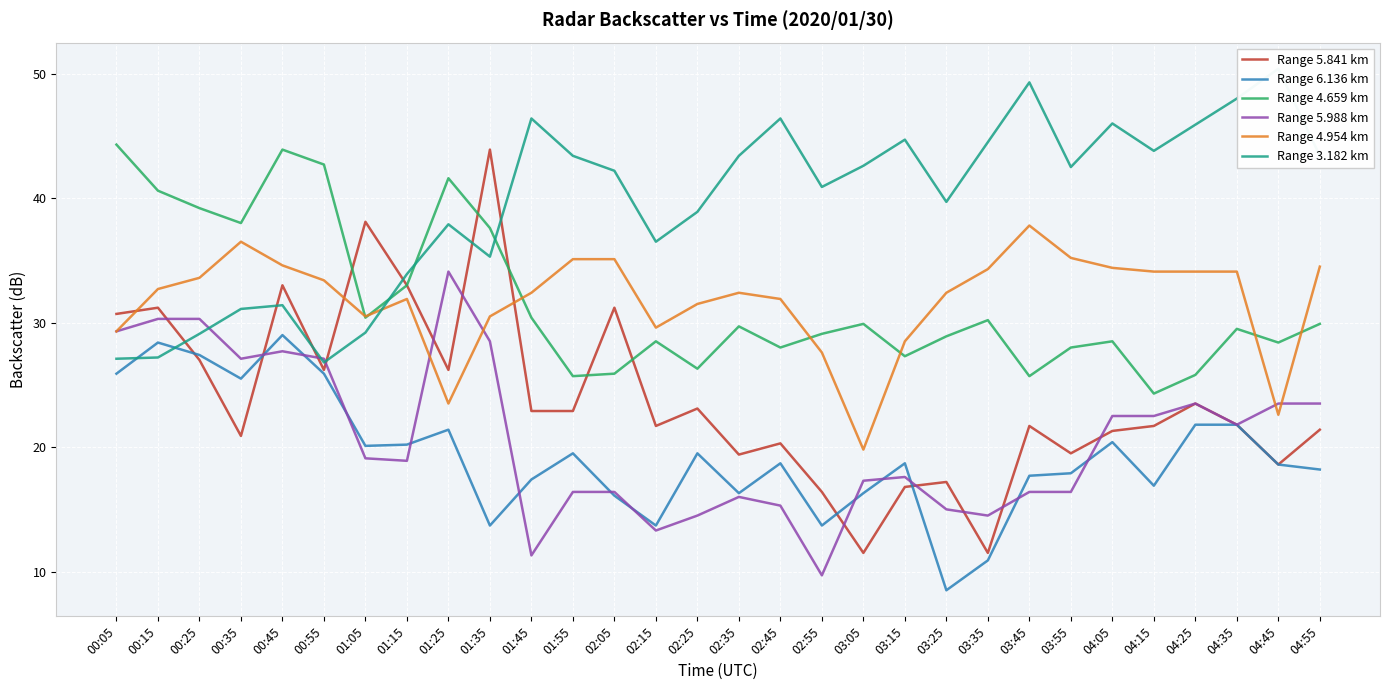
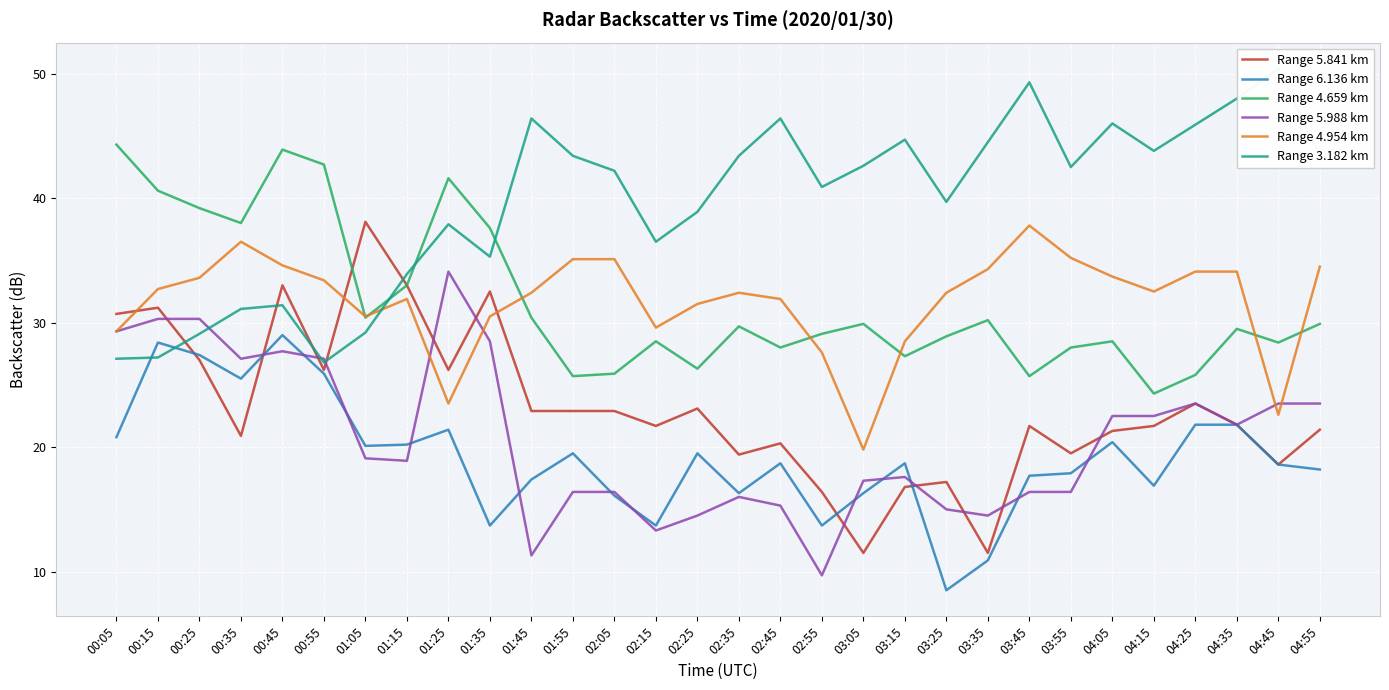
  {
    "Range 5.841 km": {
      "00:05": 30.7,
      "00:15": 31.2,
      "00:25": 27.0,
      "00:35": 20.9,
      "00:45": 33.0,
      "00:55": 26.2,
      "01:05": 38.1,
      "01:25": 26.2,
-     "01:35": 43.9,
+     "01:35": 32.5,
      "01:45": 22.9,
      "01:55": 22.9,
-     "02:05": 31.2,
+     "02:05": 22.9,
      "02:15": 21.7,
      "02:25": 23.1,
      "02:35": 19.4,
      "02:45": 20.3,
      "02:55": 16.4,
      "03:05": 11.5,
      "03:15": 16.8,
      "03:25": 17.2,
      "03:35": 11.5,
      "03:45": 21.7,
      "03:55": 19.5,
      "04:05": 21.3,
      "04:15": 21.7,
      "04:55": 21.4
    },
    "Range 6.136 km": {
-     "00:05": 25.9,
+     "00:05": 20.8,
      "00:15": 28.4,
      "00:25": 27.4,
      "00:35": 25.5,
      "00:45": 29.0,
      "00:55": 25.9,
      "01:05": 20.1,
      "01:15": 20.2,
      "01:25": 21.4,
      "01:35": 13.7,
      "01:45": 17.4,
      "01:55": 19.5,
      "02:05": 16.1,
      "02:15": 13.7,
      "02:25": 19.5,
      "02:35": 16.3,
      "02:45": 18.7,
      "02:55": 13.7,
      "03:05": 16.3,
      "03:15": 18.7,
      "03:25": 8.5,
      "03:35": 10.9,
      "03:45": 17.7,
      "03:55": 17.9,
      "04:05": 20.4,
      "04:15": 16.9,
      "04:25": 21.8,
      "04:55": 18.2
    },
    "Range 5.988 km": {
      "00:15": 30.3,
      "00:25": 30.3,
      "00:35": 27.1,
      "00:45": 27.7,
      "00:55": 27.1,
      "01:05": 19.1,
      "01:15": 18.9,
      "01:25": 34.1,
      "01:35": 28.5,
      "01:45": 11.3,
      "01:55": 16.4,
      "02:05": 16.4,
      "02:15": 13.3,
      "02:25": 14.5,
      "02:35": 16.0,
      "02:45": 15.3,
      "02:55": 9.7,
      "03:05": 17.3,
      "03:15": 17.6,
      "03:25": 15.0,
      "03:35": 14.5,
      "03:45": 16.4,
      "03:55": 16.4,
      "04:05": 22.5,
      "04:15": 22.5,
      "04:45": 23.5,
      "04:55": 23.5
    },
    "Range 4.954 km": {
      "00:15": 32.7,
      "00:25": 33.6,
      "00:35": 36.5,
      "00:45": 34.6,
      "00:55": 33.4,
      "01:15": 31.9,
      "01:25": 23.5,
      "01:35": 30.5,
      "01:45": 32.4,
      "01:55": 35.1,
      "02:05": 35.1,
      "02:15": 29.6,
      "02:25": 31.5,
      "02:35": 32.4,
      "02:45": 31.9,
      "02:55": 27.6,
      "03:05": 19.8,
      "03:15": 28.5,
      "03:25": 32.4,
      "03:35": 34.3,
      "03:45": 37.8,
      "03:55": 35.2,
-     "04:05": 34.4,
-     "04:15": 34.1,
+     "04:05": 33.7,
+     "04:15": 32.5,
      "04:25": 34.1,
      "04:35": 34.1,
      "04:45": 22.6,
      "04:55": 34.5
    }
  }
